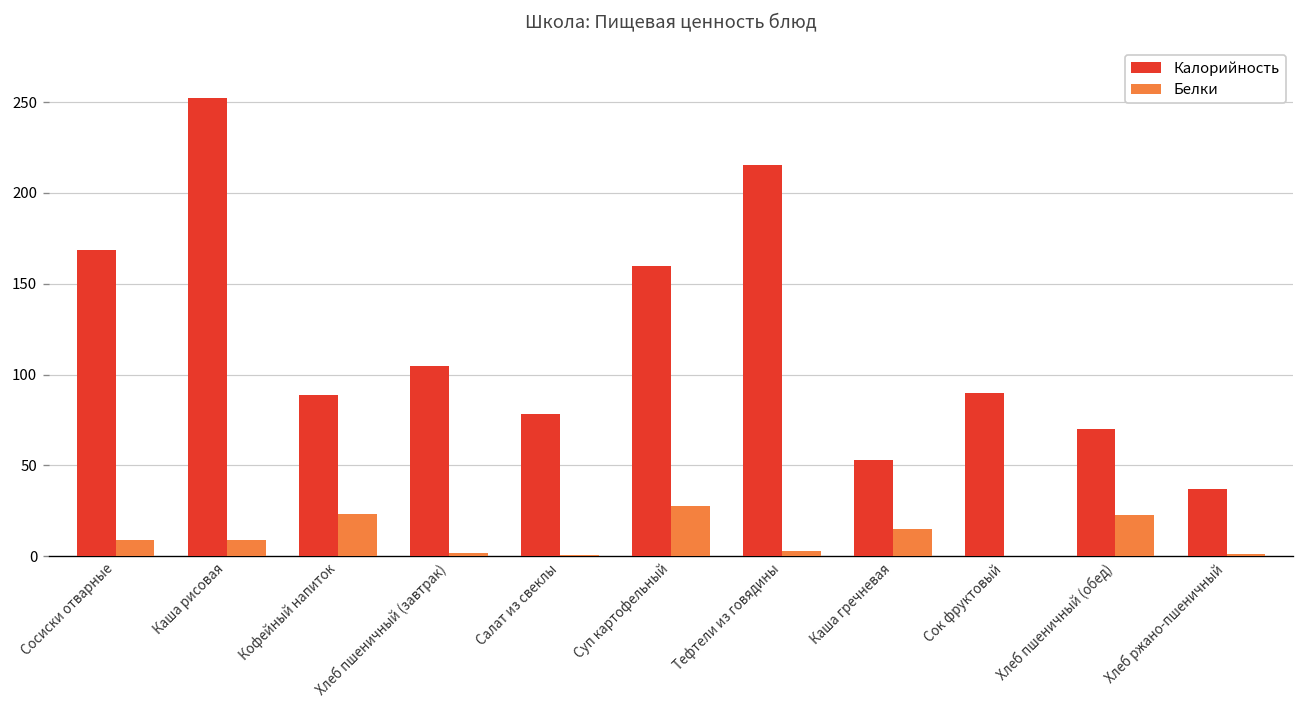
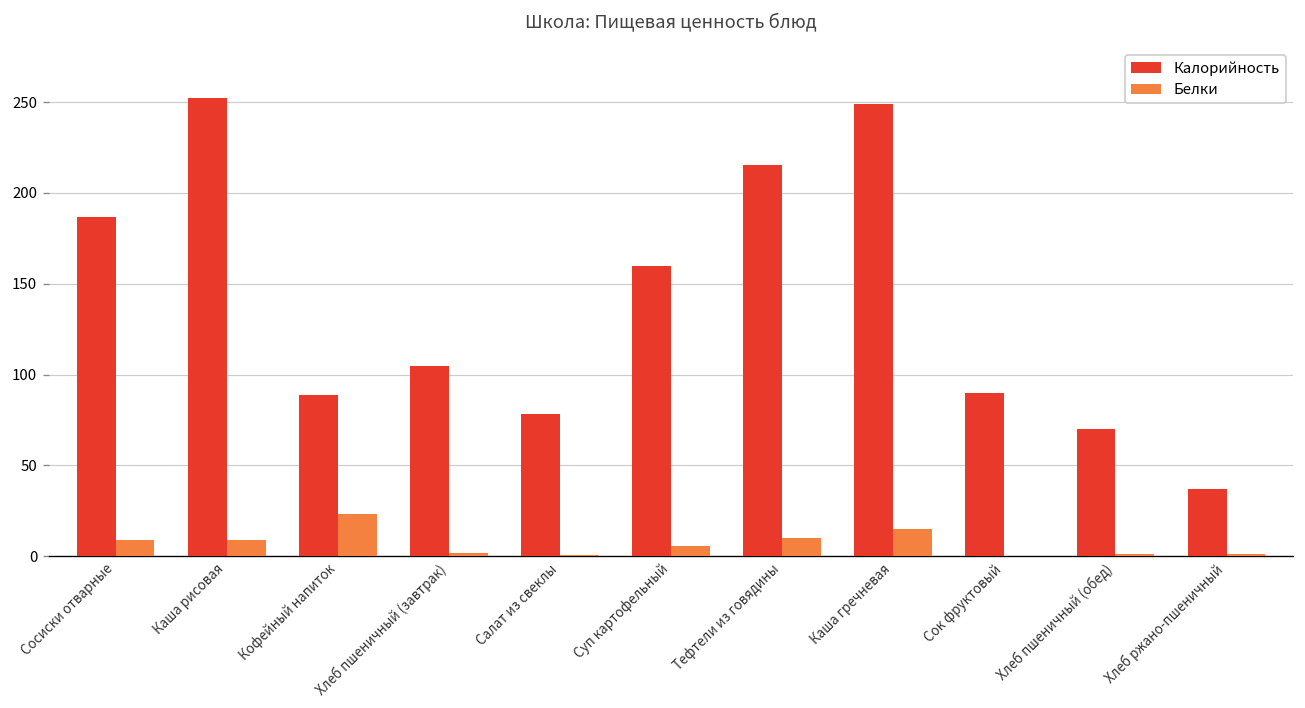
  {
    "Калорийность": {
-     "Сосиски отварные": 169,
+     "Сосиски отварные": 187,
      "Каша рисовая": 252,
      "Кофейный напиток": 89,
      "Хлеб пшеничный (завтрак)": 105,
      "Салат из свеклы": 78,
      "Суп картофельный": 160,
      "Тефтели из говядины": 215,
-     "Каша гречневая": 53,
+     "Каша гречневая": 249,
      "Сок фруктовый": 90,
      "Хлеб пшеничный (обед)": 70,
      "Хлеб ржано-пшеничный": 37
    },
    "Белки": {
      "Сосиски отварные": 9,
      "Каша рисовая": 9,
      "Кофейный напиток": 23,
      "Хлеб пшеничный (завтрак)": 2,
-     "Суп картофельный": 28,
-     "Тефтели из говядины": 3,
+     "Суп картофельный": 6,
+     "Тефтели из говядины": 10,
      "Каша гречневая": 15,
      "Сок фруктовый": 0,
-     "Хлеб пшеничный (обед)": 23
+     "Хлеб пшеничный (обед)": 1
    }
  }
